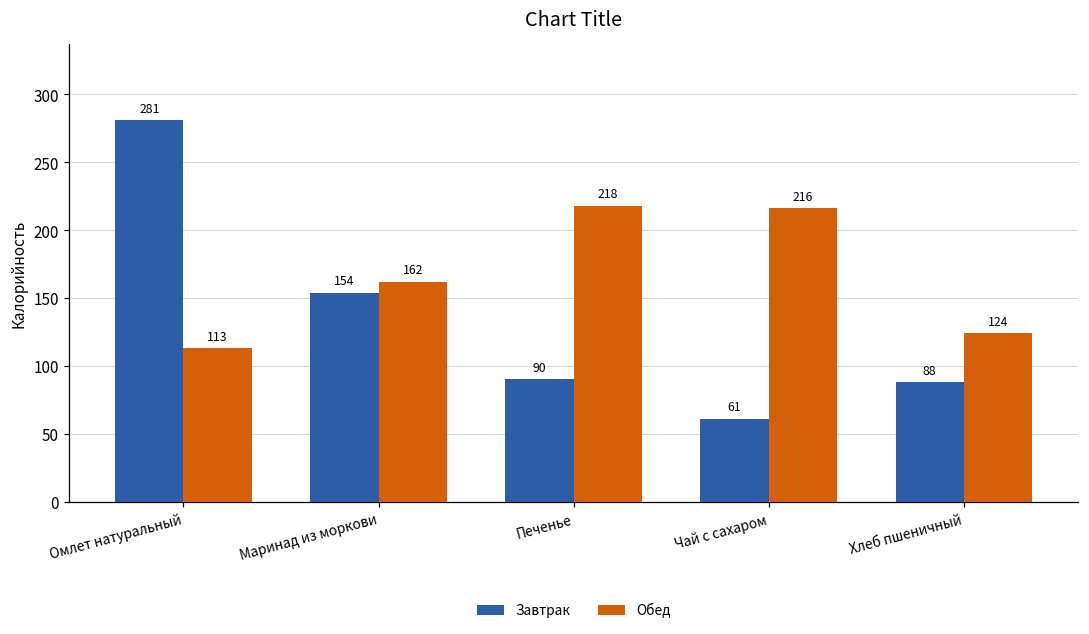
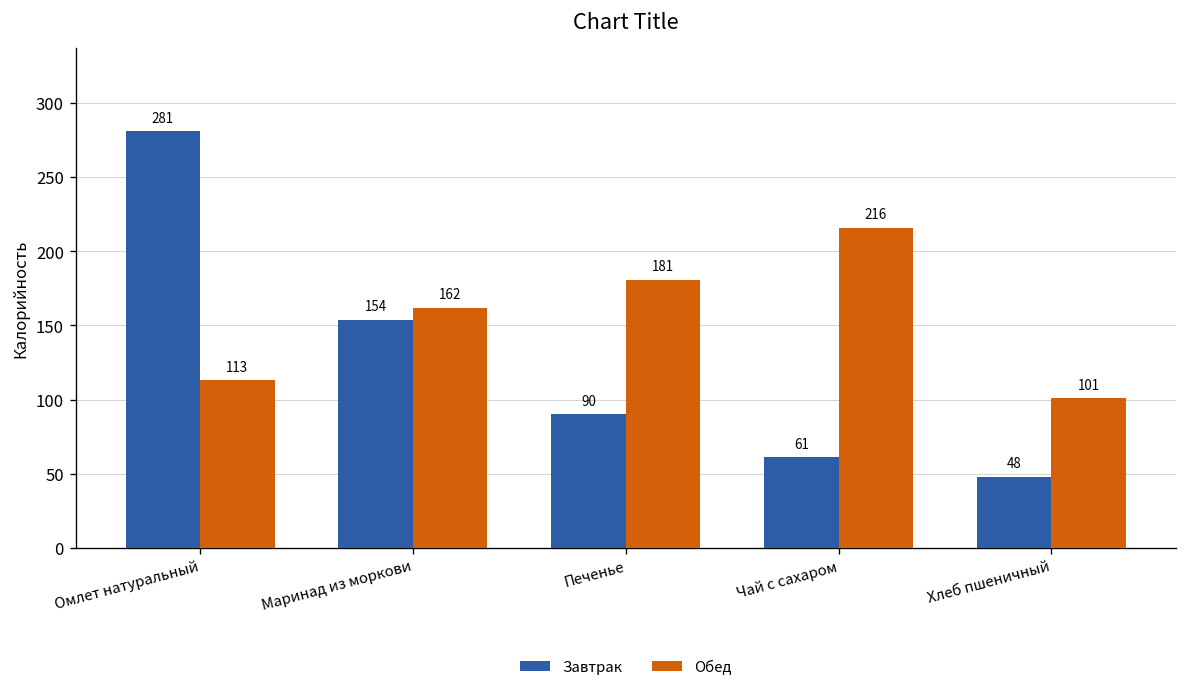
  {
    "Завтрак": {
      "Омлет натуральный": 281,
      "Маринад из моркови": 154,
      "Печенье": 90,
      "Чай с сахаром": 61,
-     "Хлеб пшеничный": 88
+     "Хлеб пшеничный": 48
    },
    "Обед": {
      "Омлет натуральный": 113,
      "Маринад из моркови": 162,
-     "Печенье": 218,
+     "Печенье": 181,
      "Чай с сахаром": 216,
-     "Хлеб пшеничный": 124
+     "Хлеб пшеничный": 101
    }
  }
